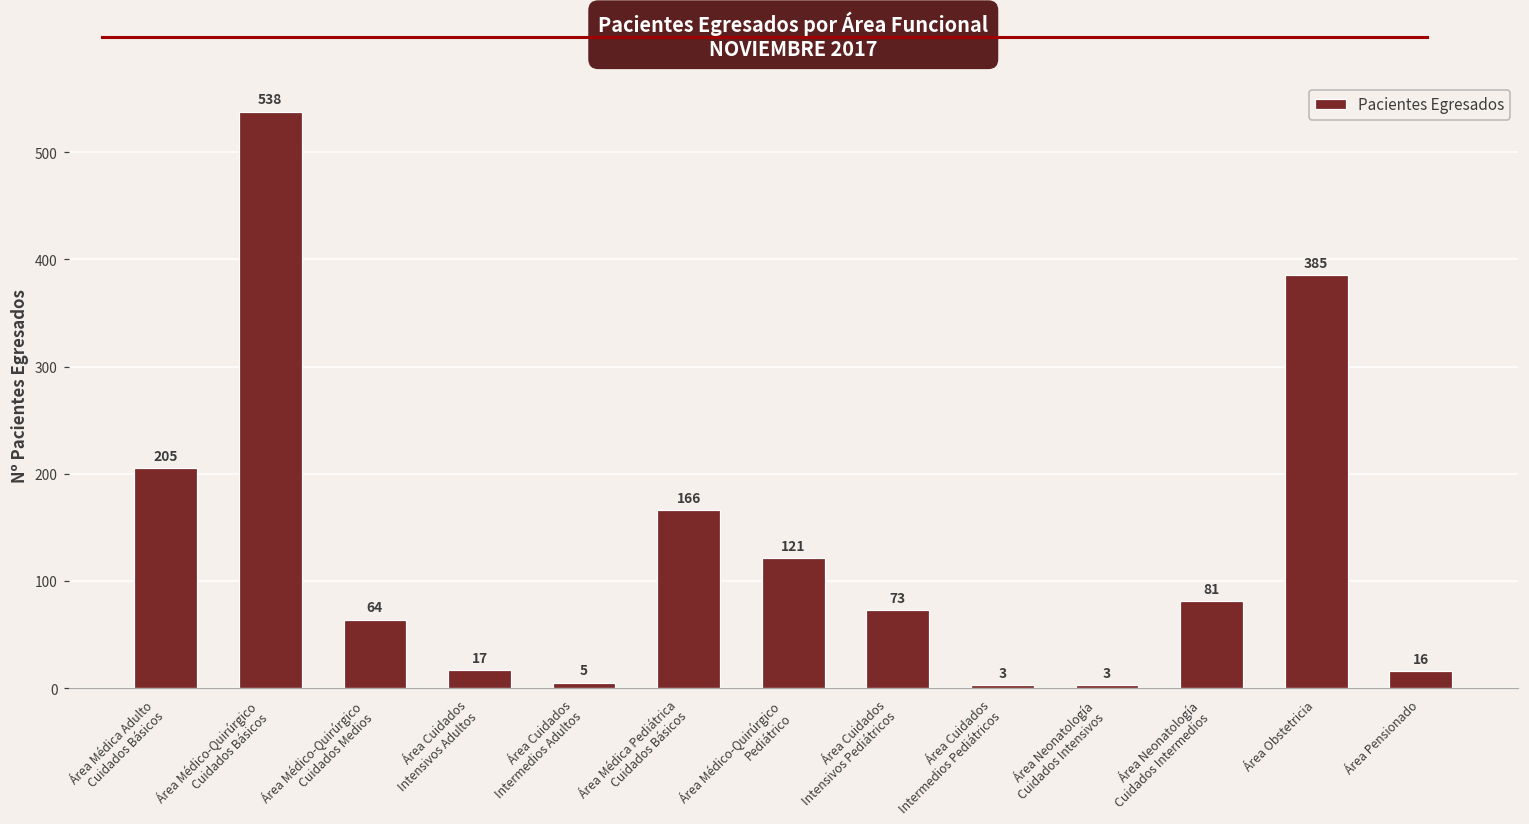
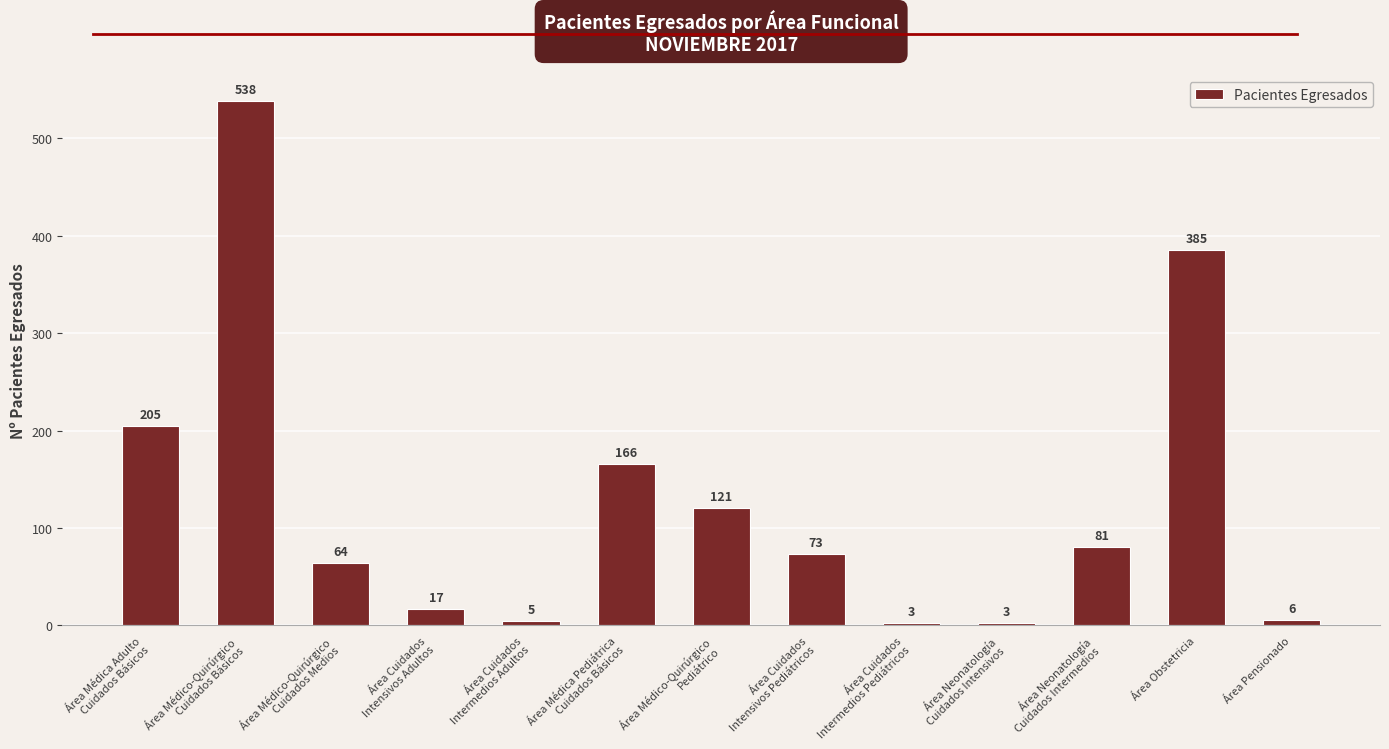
  {
    "Área Médica Adulto Cuidados Básicos": 205,
    "Área Médico-Quirúrgico Cuidados Básicos": 538,
    "Área Médico-Quirúrgico Cuidados Medios": 64,
    "Área Cuidados Intensivos Adultos": 17,
    "Área Cuidados Intermedios Adultos": 5,
    "Área Médica Pediátrica Cuidados Básicos": 166,
    "Área Médico-Quirúrgico Pediátrico": 121,
    "Área Cuidados Intensivos Pediátricos": 73,
    "Área Cuidados Intermedios Pediátricos": 3,
    "Área Neonatología Cuidados Intensivos": 3,
    "Área Neonatología Cuidados Intermedios": 81,
    "Área Obstetricia": 385,
-   "Área Pensionado": 16
+   "Área Pensionado": 6
  }
